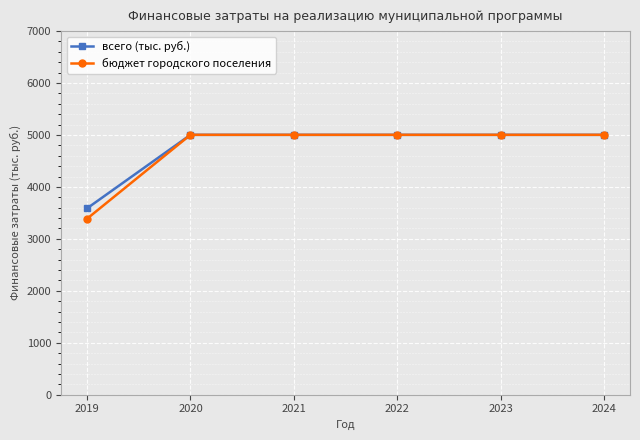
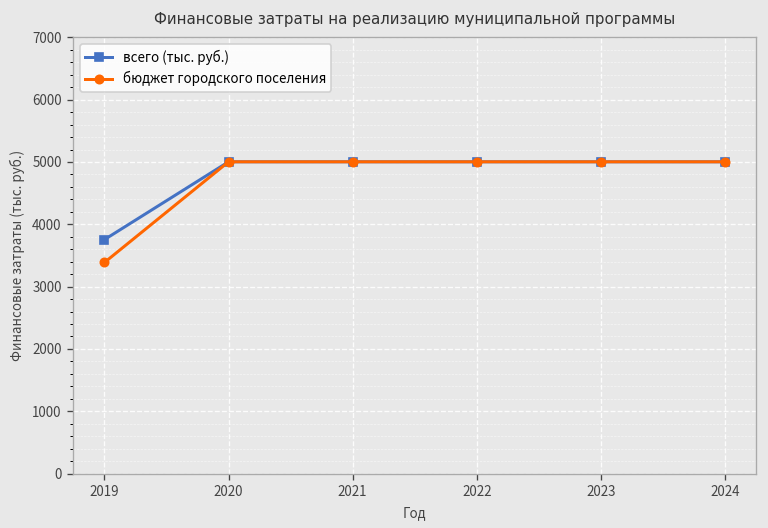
  {
    "всего (тыс. руб.)": {
-     "2019": 3600
+     "2019": 3800
    },
    "бюджет городского поселения": {
      "2019": 3400
    }
  }
